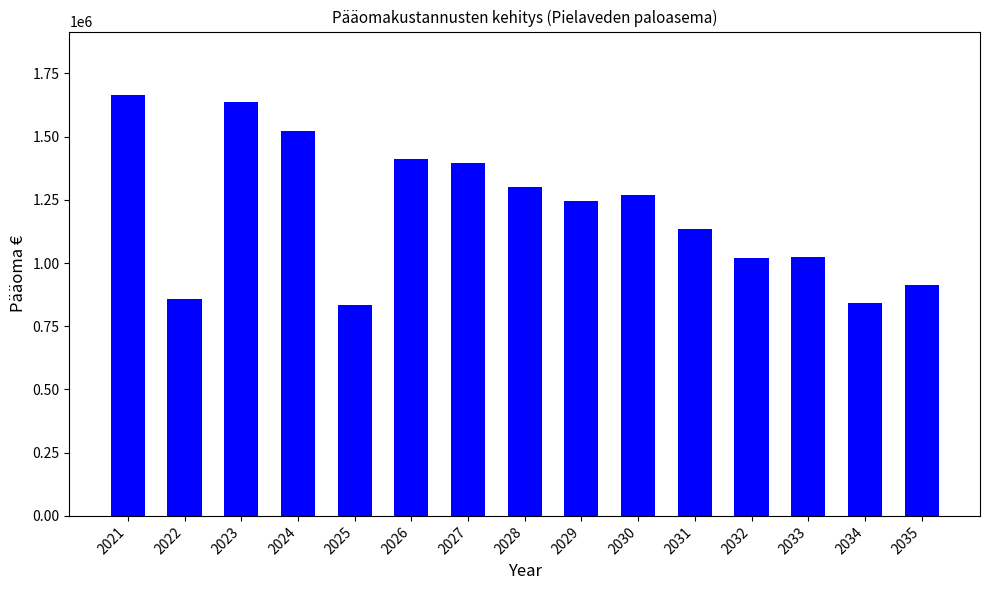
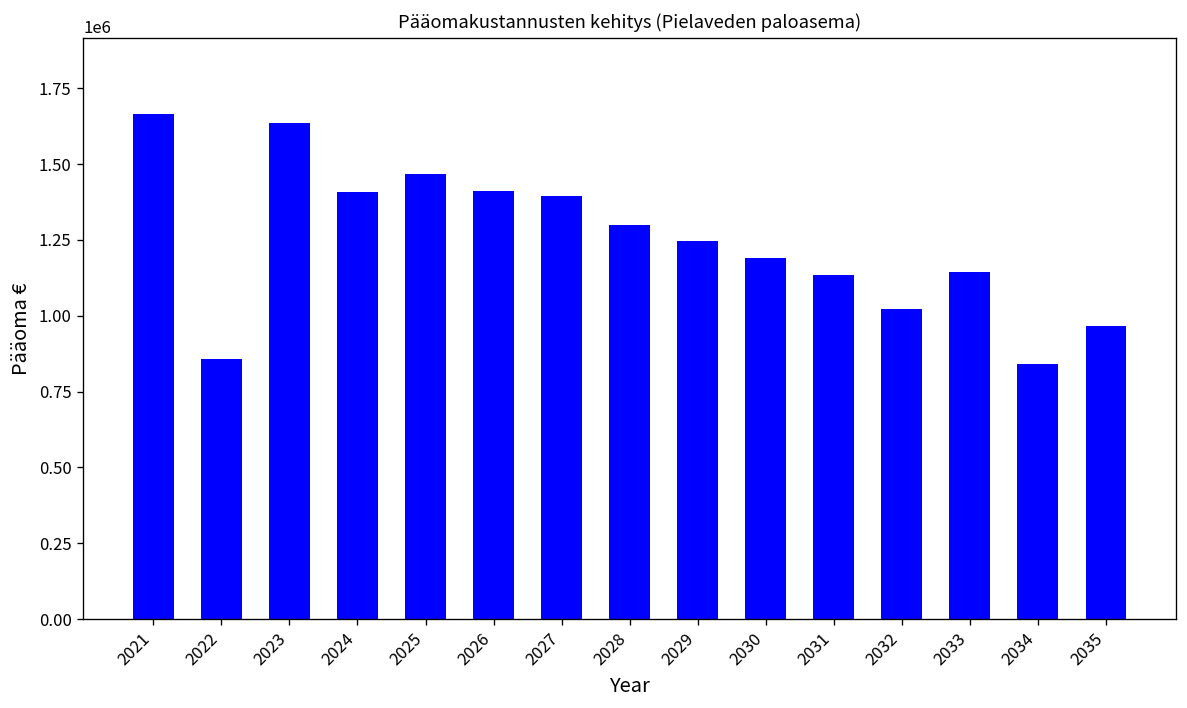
  {
    "2021": 1670000,
    "2022": 860000,
    "2023": 1640000,
-   "2024": 1520000,
-   "2025": 840000,
+   "2024": 1410000,
+   "2025": 1470000,
    "2026": 1410000,
    "2027": 1400000,
    "2028": 1300000,
    "2029": 1240000,
-   "2030": 1270000,
+   "2030": 1190000,
    "2031": 1130000,
    "2032": 1020000,
-   "2033": 1020000,
+   "2033": 1140000,
    "2034": 840000,
-   "2035": 910000
+   "2035": 960000
  }
